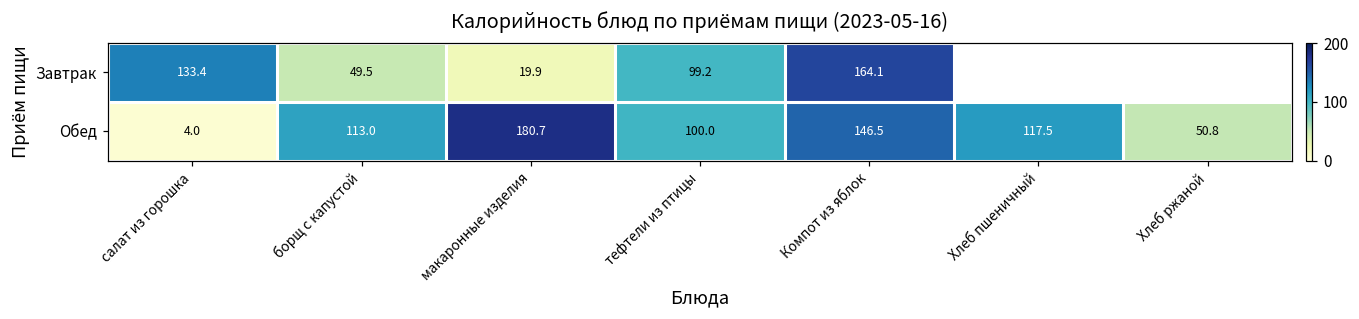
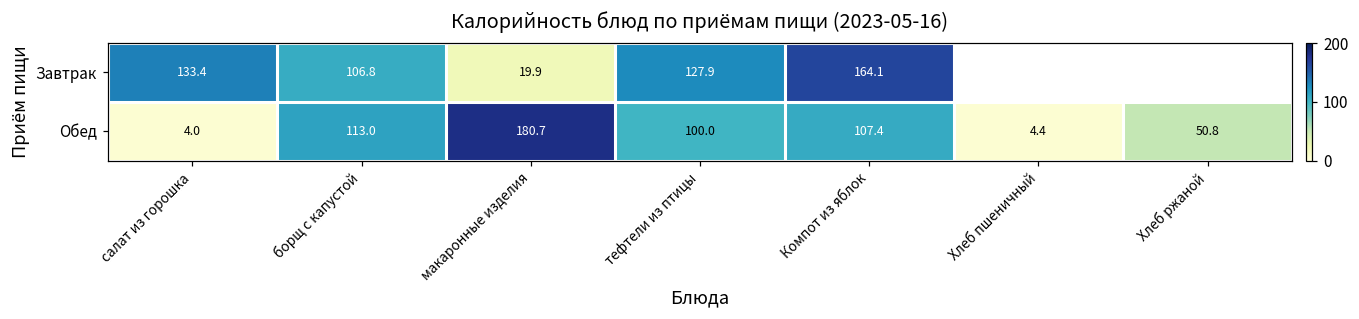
  {
    "Завтрак": {
      "салат из горошка": 133.4,
-     "борщ с капустой": 49.5,
+     "борщ с капустой": 106.8,
      "макаронные изделия": 19.9,
-     "тефтели из птицы": 99.2,
+     "тефтели из птицы": 127.9,
      "Компот из яблок": 164.1
    },
    "Обед": {
      "салат из горошка": 4.0,
      "борщ с капустой": 113.0,
      "макаронные изделия": 180.7,
      "тефтели из птицы": 100.0,
-     "Компот из яблок": 146.5,
-     "Хлеб пшеничный": 117.5,
+     "Компот из яблок": 107.4,
+     "Хлеб пшеничный": 4.4,
      "Хлеб ржаной": 50.8
    }
  }
